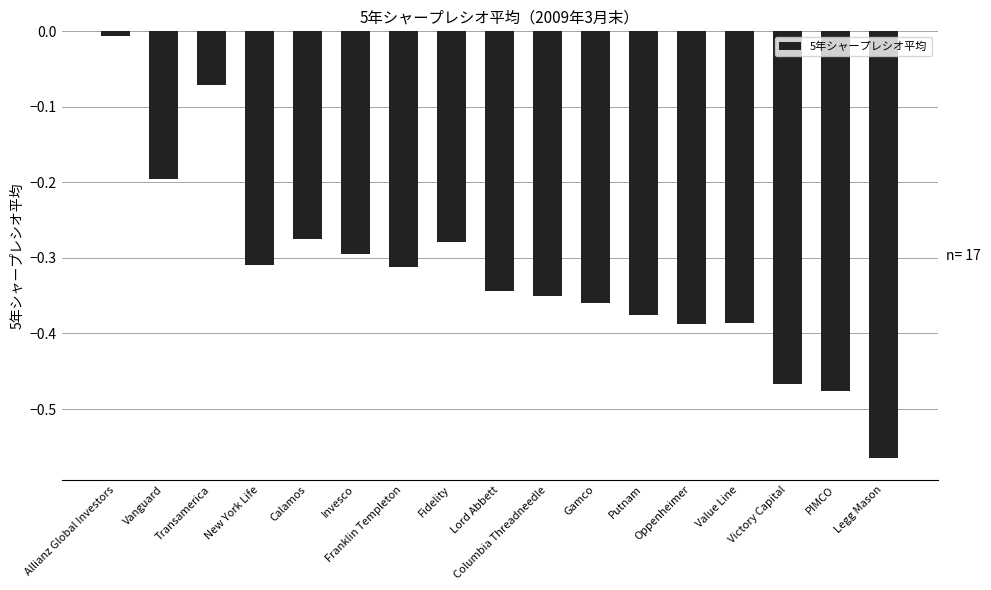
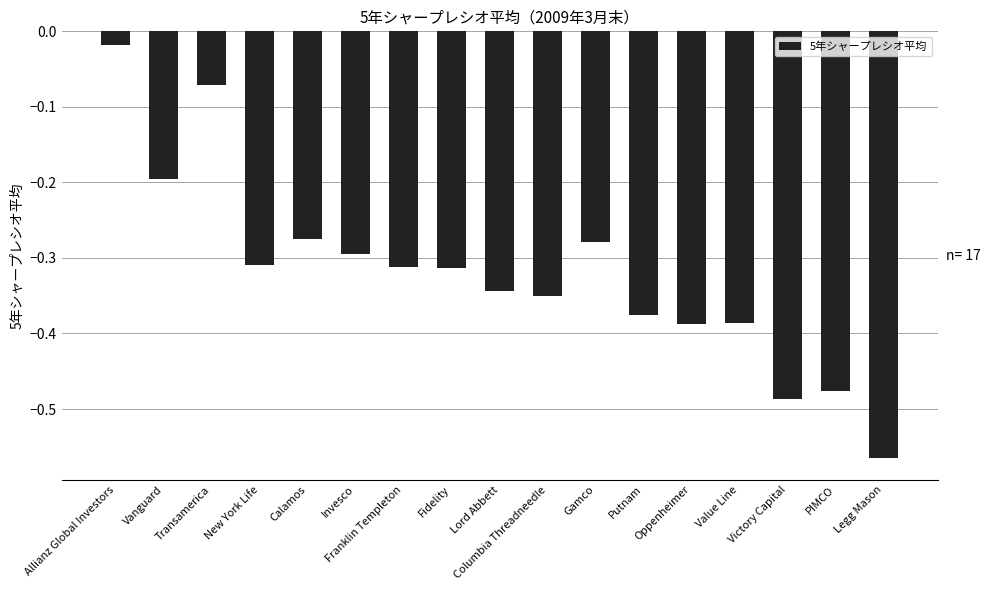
  {
-   "Allianz Global Investors": -0.01,
+   "Allianz Global Investors": -0.02,
    "Vanguard": -0.20,
    "Transamerica": -0.07,
    "New York Life": -0.31,
    "Calamos": -0.27,
    "Invesco": -0.29,
    "Franklin Templeton": -0.31,
-   "Fidelity": -0.28,
+   "Fidelity": -0.31,
    "Lord Abbett": -0.34,
    "Columbia Threadneedle": -0.35,
-   "Gamco": -0.36,
+   "Gamco": -0.28,
    "Putnam": -0.38,
    "Oppenheimer": -0.39,
    "Value Line": -0.39,
-   "Victory Capital": -0.47,
+   "Victory Capital": -0.49,
    "PIMCO": -0.48,
    "Legg Mason": -0.57
  }
